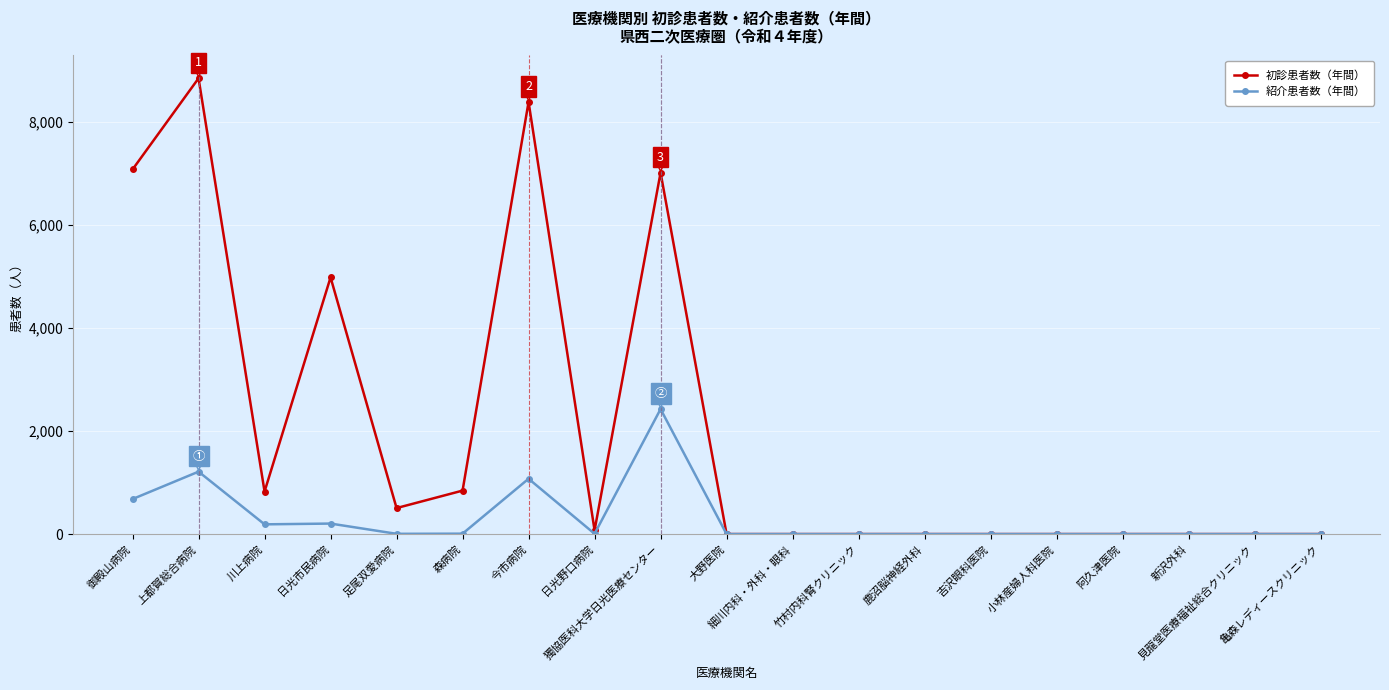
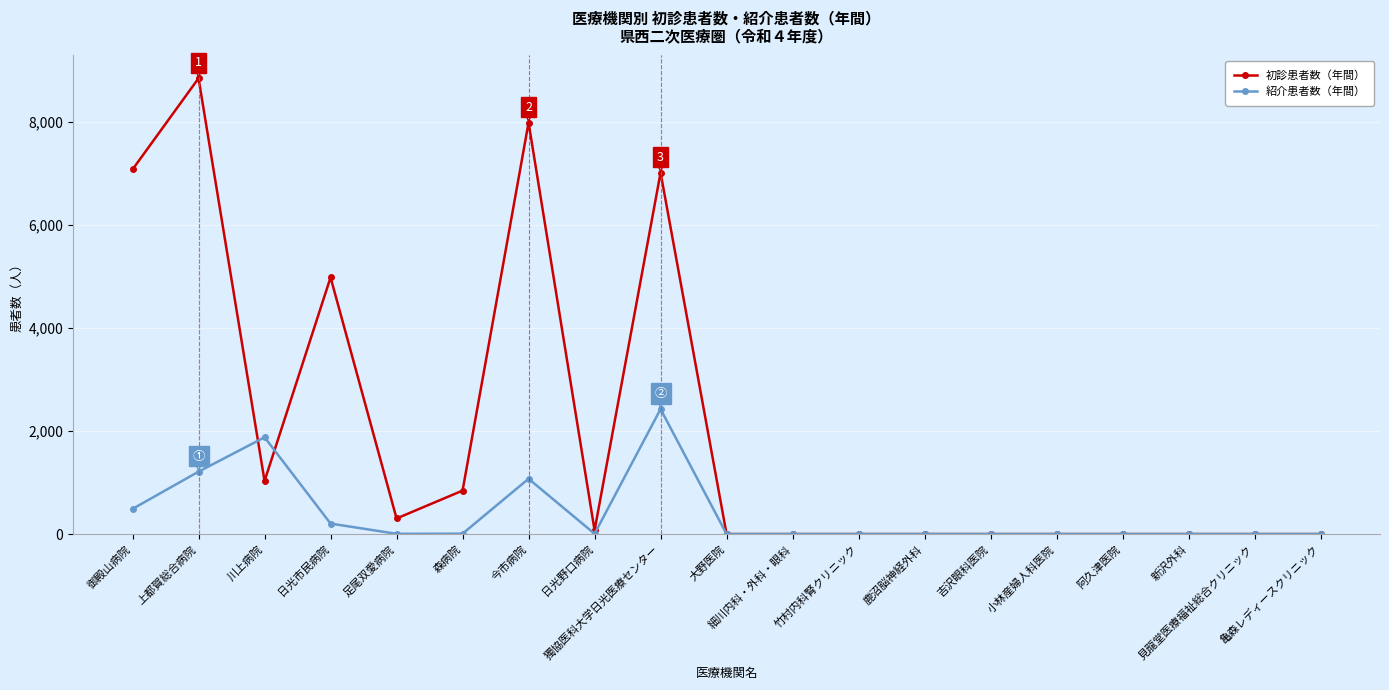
  {
    "初診患者数（年間）": {
      "御殿山病院": "7,100",
-     "川上病院": "800",
+     "川上病院": "1,000",
      "日光市民病院": "5,000",
-     "足尾双愛病院": "500",
+     "足尾双愛病院": "300",
      "森病院": "800",
-     "今市病院": "8,400",
+     "今市病院": "8,000",
      "日光野口病院": "100"
    },
    "紹介患者数（年間）": {
-     "御殿山病院": "700",
+     "御殿山病院": "500",
      "上都賀総合病院": "1,200",
-     "川上病院": "200",
+     "川上病院": "1,900",
      "日光市民病院": "200",
      "足尾双愛病院": "0",
      "森病院": "0",
      "今市病院": "1,100",
      "日光野口病院": "0",
      "獨協医科大学日光医療センター": "2,400"
    }
  }
